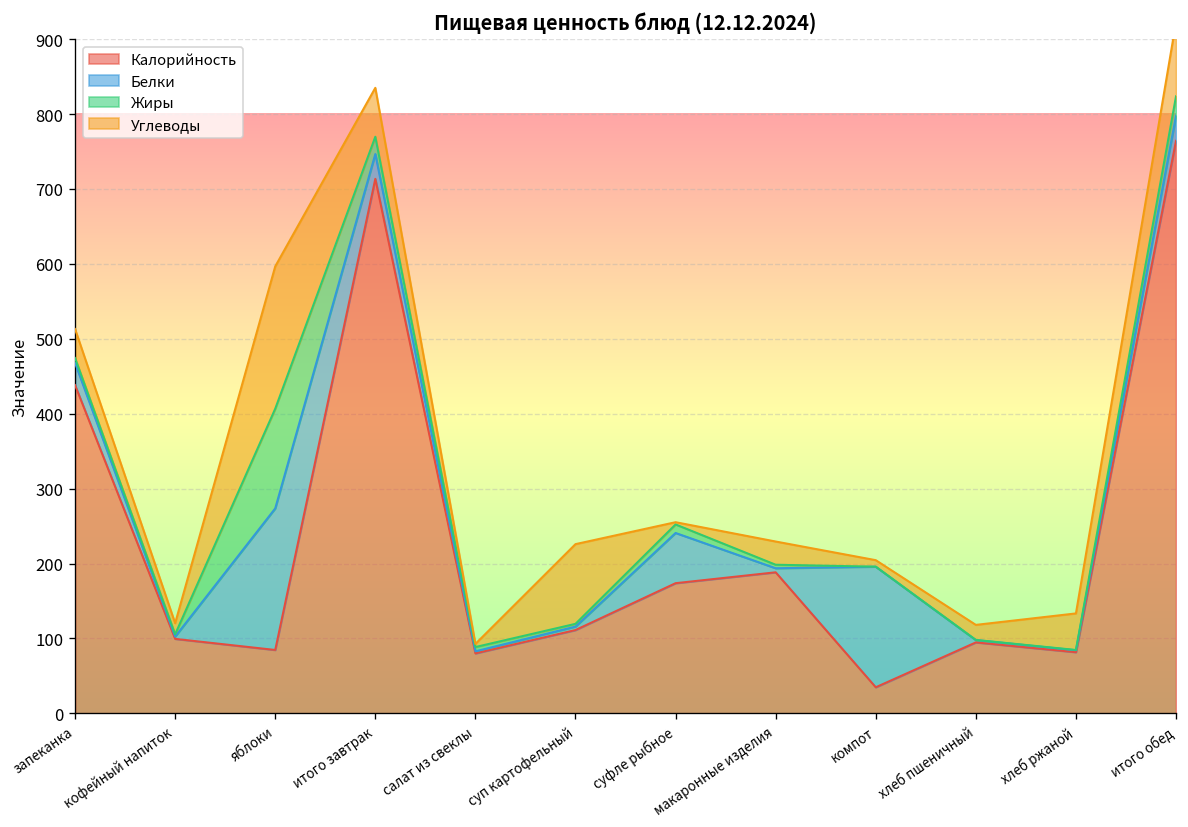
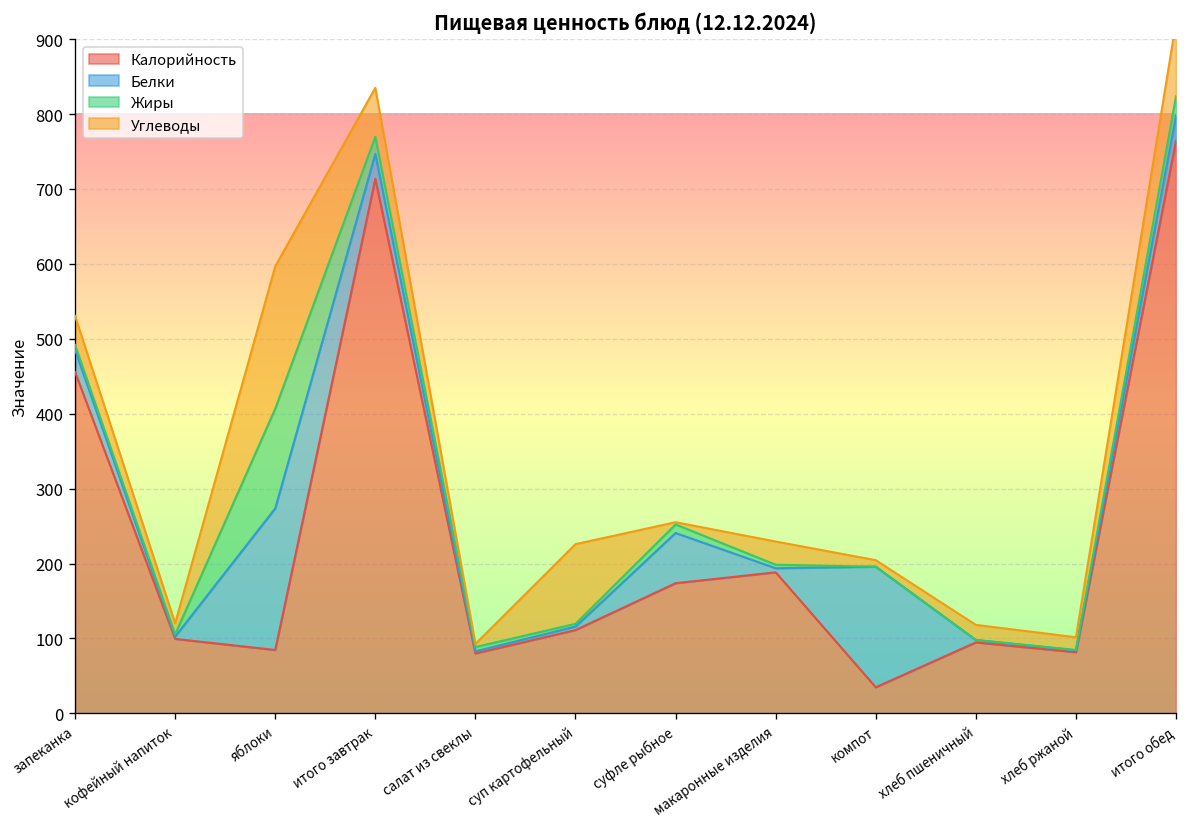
  {
    "Калорийность": {
-     "запеканка": 440,
+     "запеканка": 460,
      "яблоки": 80,
      "итого завтрак": 710,
      "суп картофельный": 110,
      "суфле рыбное": 170,
      "макаронные изделия": 190,
      "компот": 30,
      "итого обед": 760
    },
    "Белки": {
      "запеканка": 30,
      "яблоки": 190,
      "итого завтрак": 30,
      "суфле рыбное": 70,
      "макаронные изделия": 10,
      "итого обед": 30
    },
    "Жиры": {
      "запеканка": 10,
      "яблоки": 130,
      "итого завтрак": 20,
      "салат из свеклы": 10,
      "макаронные изделия": 0,
      "итого обед": 30
    },
    "Углеводы": {
      "запеканка": 40,
      "кофейный напиток": 10,
      "яблоки": 190,
      "итого завтрак": 70,
      "салат из свеклы": 0,
      "суп картофельный": 110,
      "макаронные изделия": 30,
      "компот": 10,
      "хлеб пшеничный": 20,
-     "хлеб ржаной": 50
+     "хлеб ржаной": 20
    }
  }
